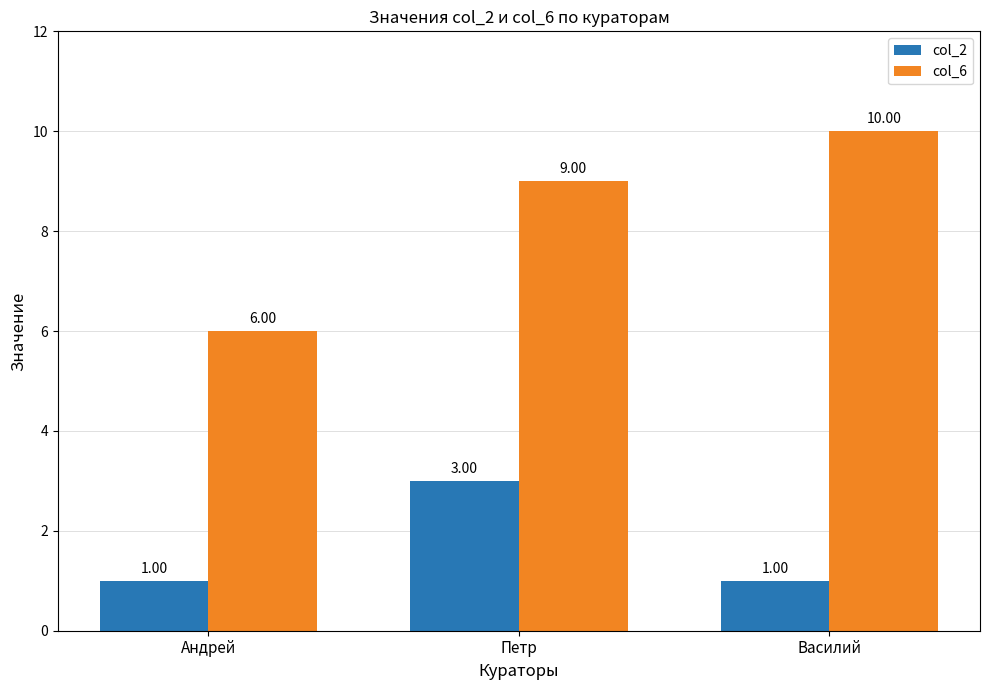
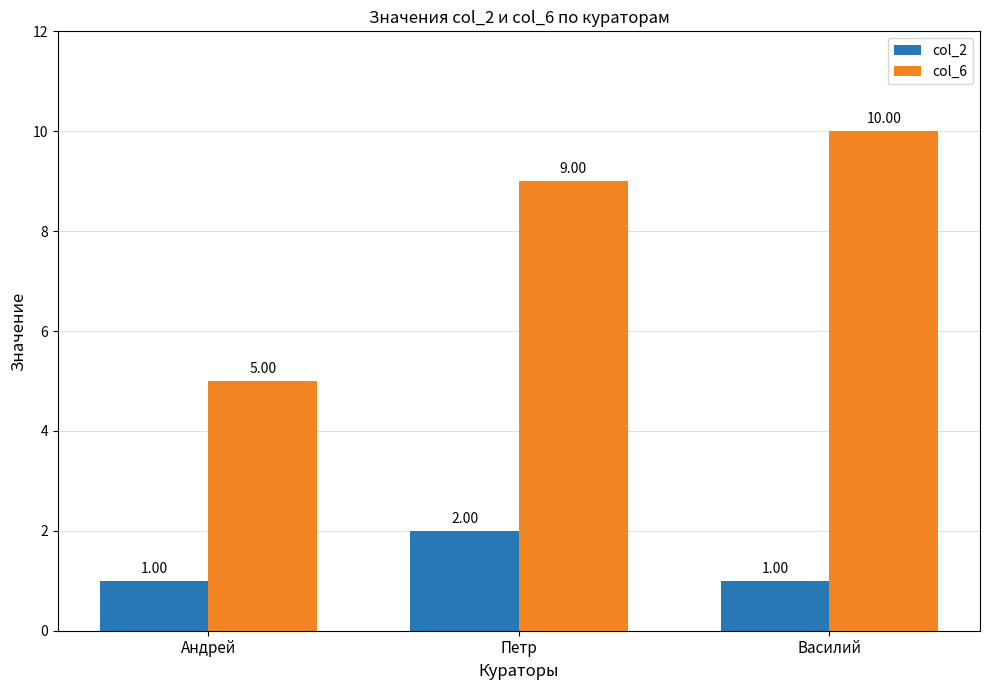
  {
    "col_2": {
      "Андрей": 1.00,
-     "Петр": 3.00,
+     "Петр": 2.00,
      "Василий": 1.00
    },
    "col_6": {
-     "Андрей": 6.00,
+     "Андрей": 5.00,
      "Петр": 9.00,
      "Василий": 10.00
    }
  }
